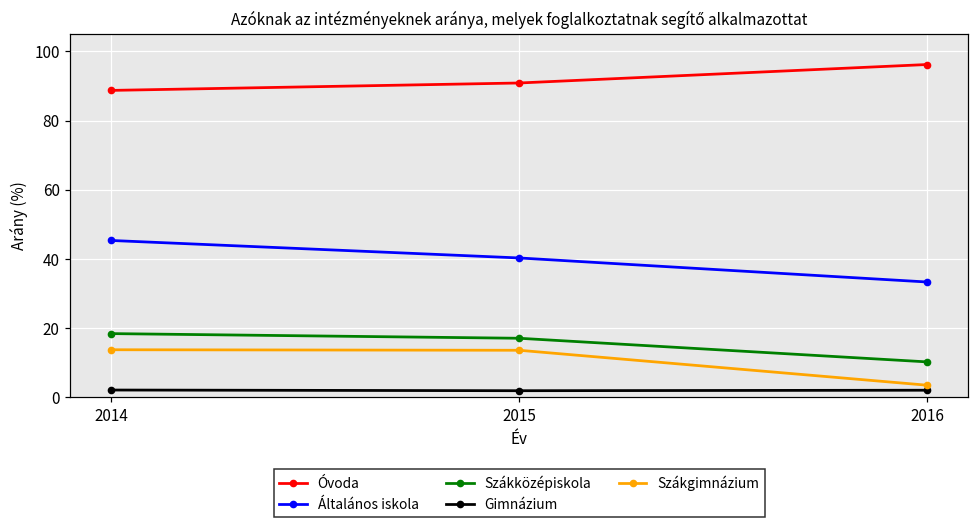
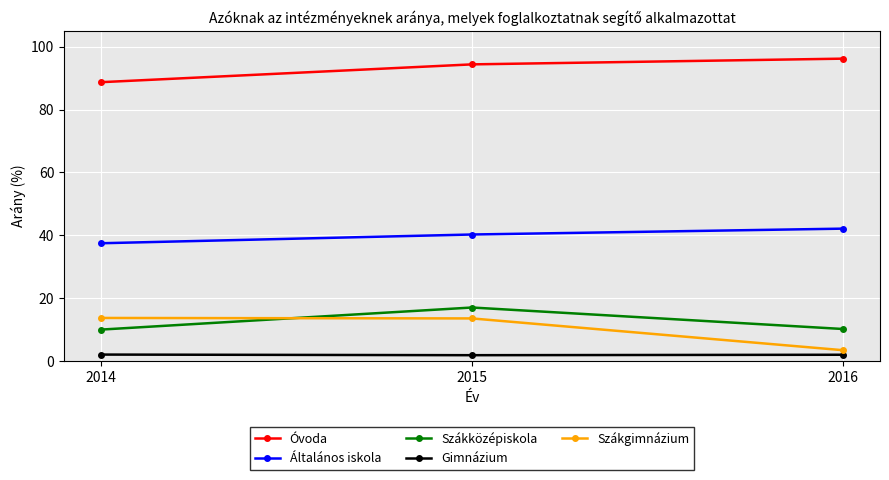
  {
    "Óvoda": {
      "2014": 89,
-     "2015": 91,
+     "2015": 94,
      "2016": 96
    },
    "Általános iskola": {
-     "2014": 45,
+     "2014": 37,
      "2015": 40,
-     "2016": 33
+     "2016": 42
    },
    "Szákközépiskola": {
-     "2014": 18,
+     "2014": 10,
      "2015": 17,
      "2016": 10
    },
    "Gimnázium": {
      "2014": 2,
      "2015": 2,
      "2016": 2
    },
    "Szákgimnázium": {
      "2014": 14,
      "2015": 14,
      "2016": 3
    }
  }
